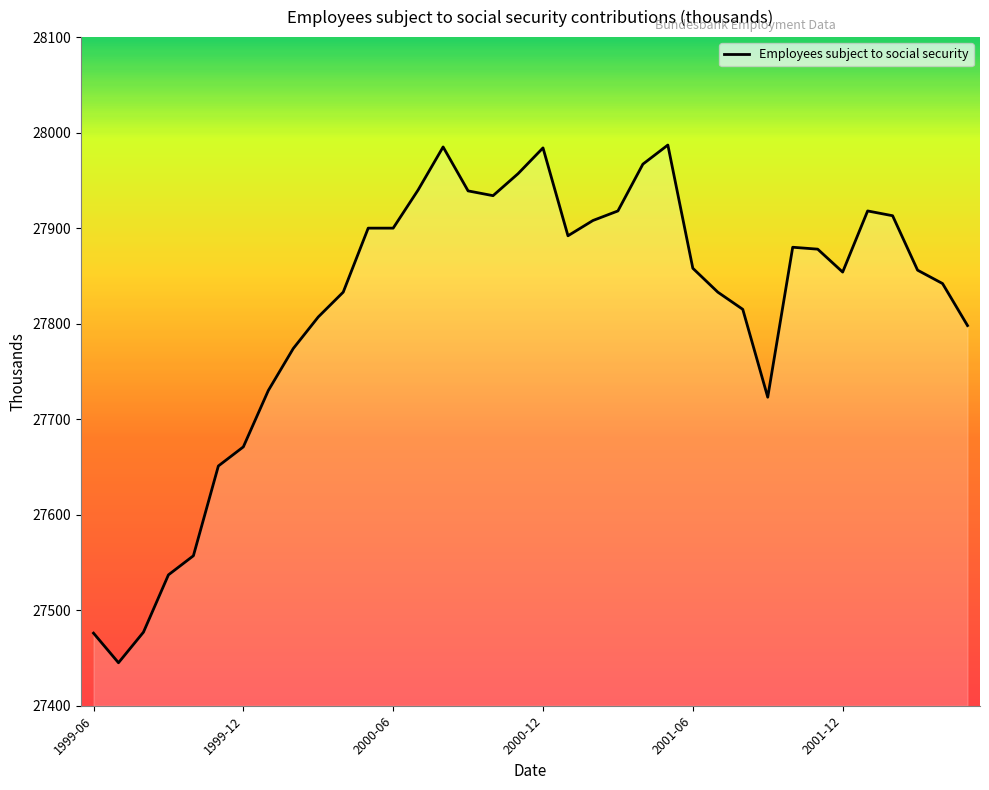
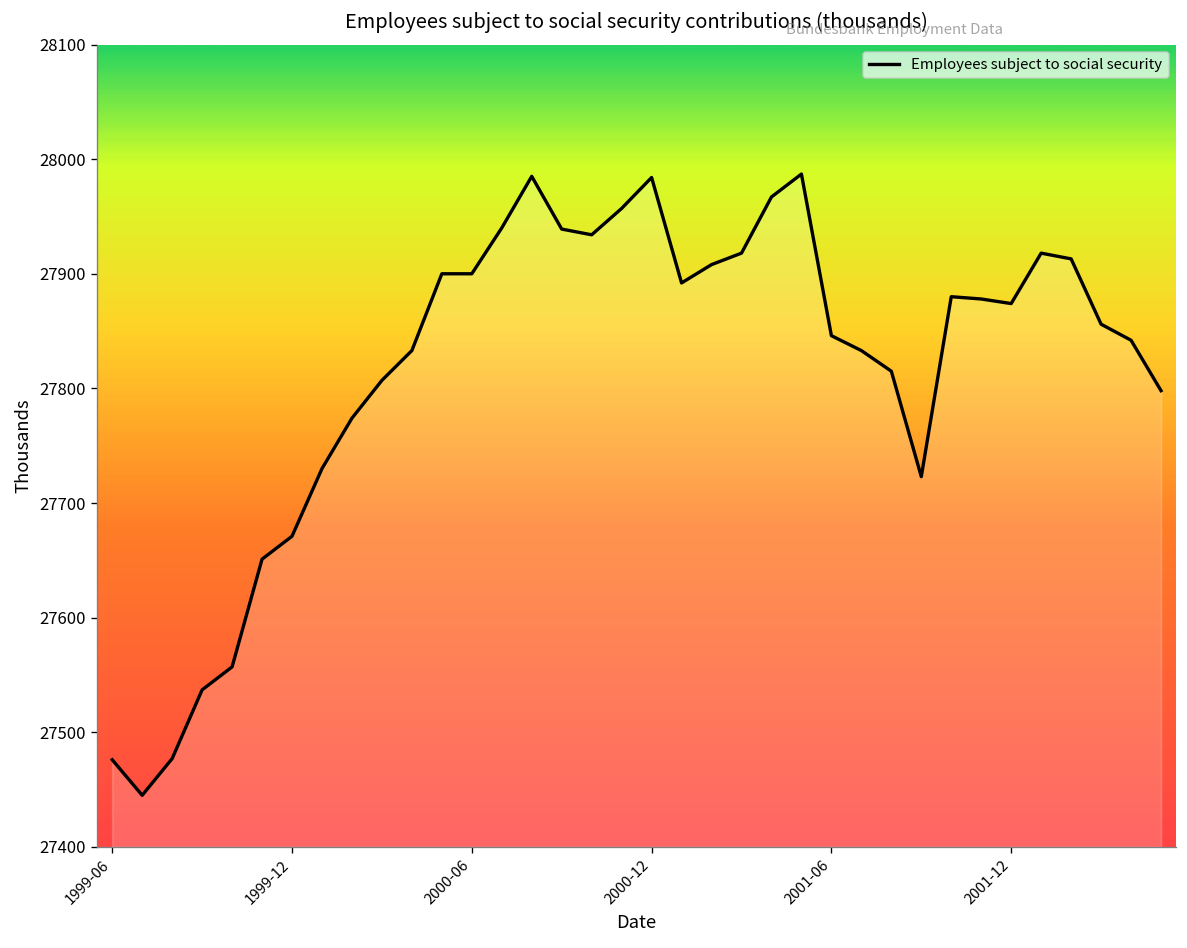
  {
    "1999-06": 27480,
    "1999-12": 27670,
    "2000-06": 27900,
    "2000-12": 27980,
-   "2001-06": 27860,
-   "2001-12": 27850
+   "2001-06": 27850,
+   "2001-12": 27870
  }
